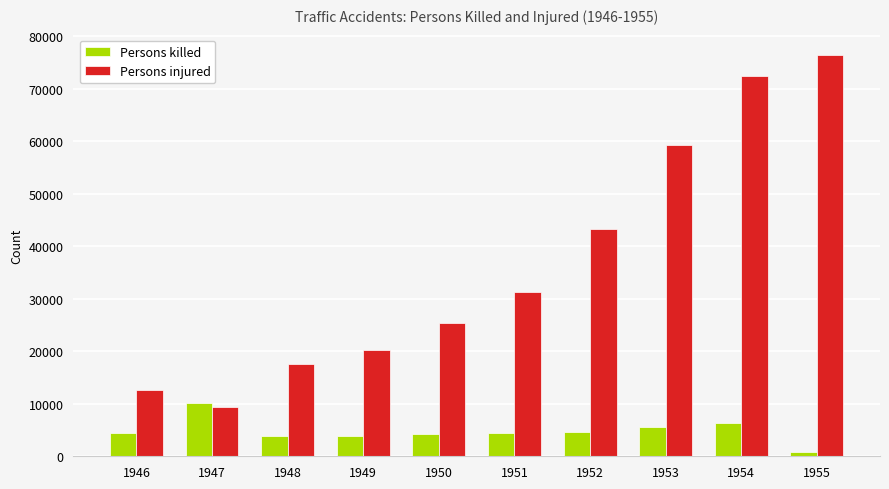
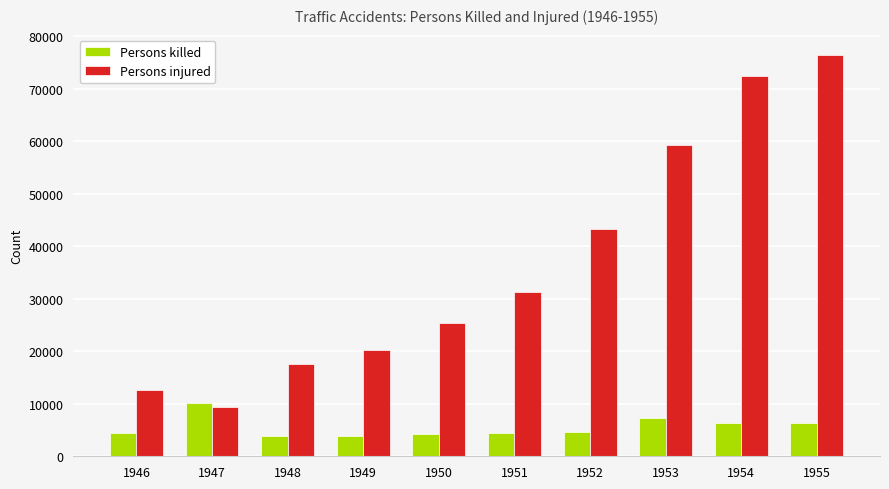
  {
    "Persons killed": {
      "1946": 4000,
      "1947": 10000,
      "1948": 4000,
      "1949": 4000,
      "1950": 4000,
      "1951": 4000,
      "1952": 5000,
-     "1953": 6000,
+     "1953": 7000,
      "1954": 6000,
-     "1955": 1000
+     "1955": 6000
    },
    "Persons injured": {
      "1946": 13000,
      "1947": 9000,
      "1948": 18000,
      "1949": 20000,
      "1950": 25000,
      "1951": 31000,
      "1952": 43000,
      "1953": 59000,
      "1954": 72000,
      "1955": 77000
    }
  }
